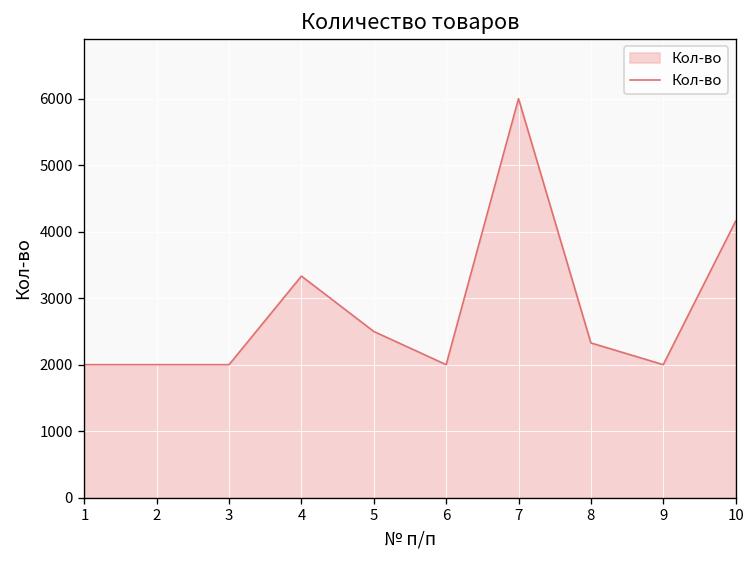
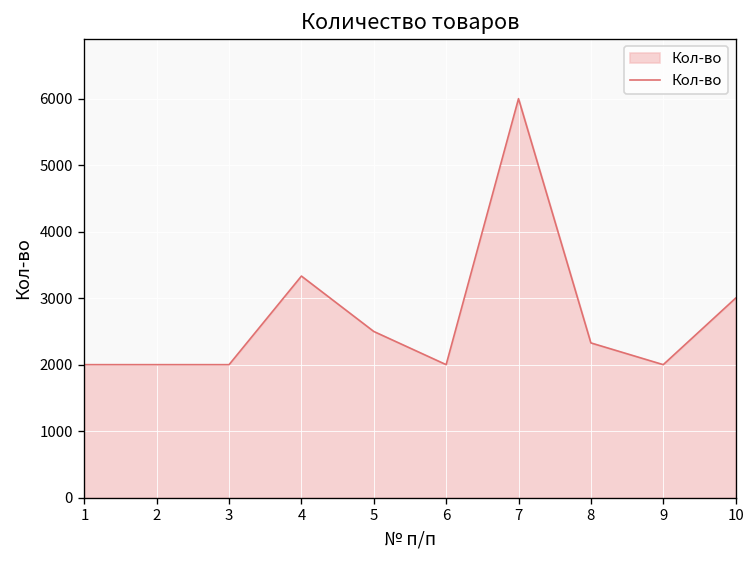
  {
    "1": 2000,
    "2": 2000,
    "3": 2000,
    "4": 3300,
    "5": 2500,
    "6": 2000,
    "7": 6000,
    "8": 2300,
    "9": 2000,
-   "10": 4200
+   "10": 3000
  }
